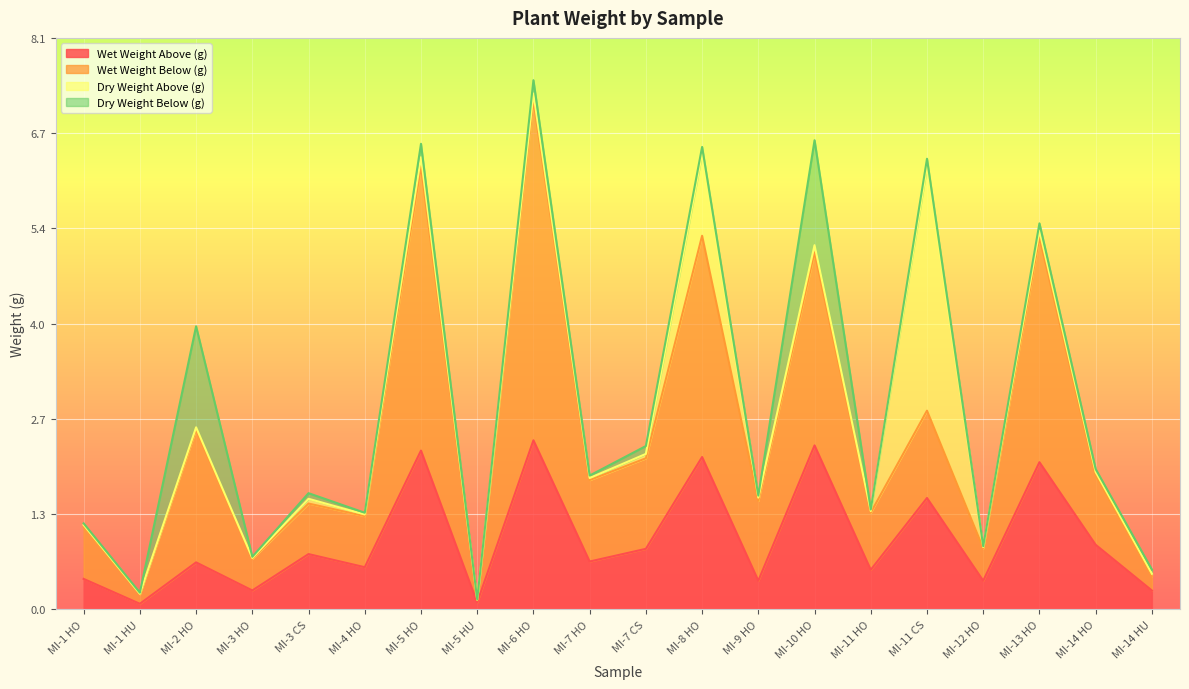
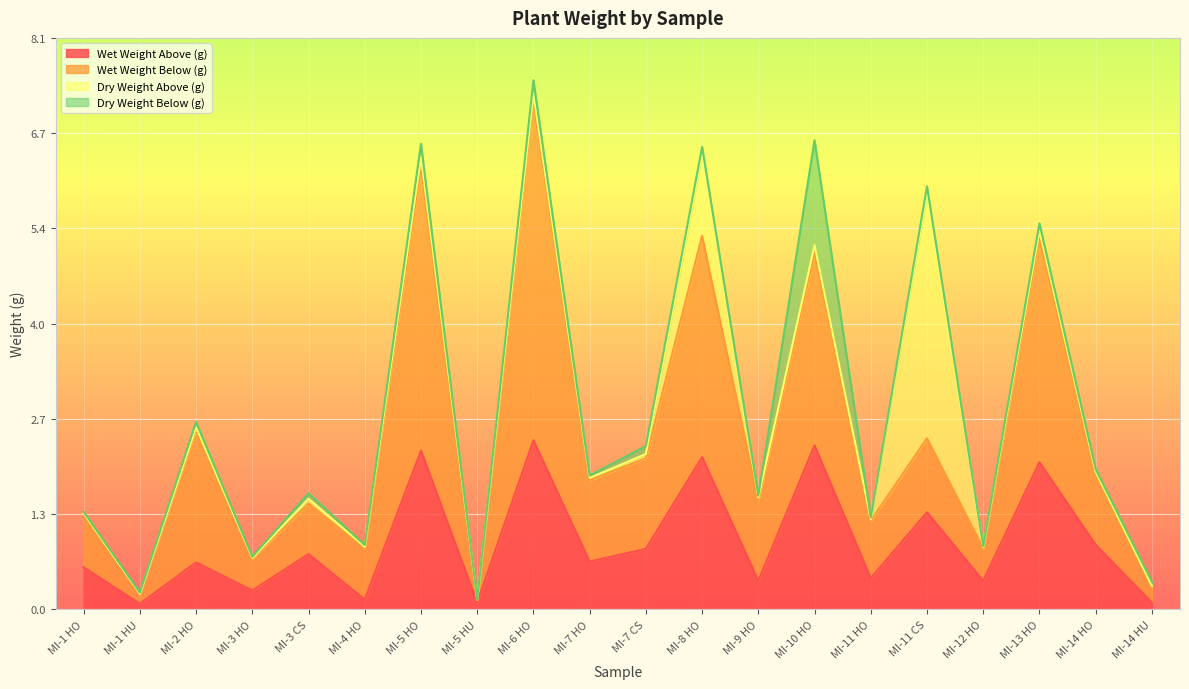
  {
    "Wet Weight Above (g)": {
-     "MI-1 HO": 0.4,
+     "MI-1 HO": 0.6,
      "MI-1 HU": 0.1,
      "MI-2 HO": 0.7,
      "MI-3 HO": 0.3,
      "MI-3 CS": 0.8,
-     "MI-4 HO": 0.6,
+     "MI-4 HO": 0.1,
      "MI-5 HO": 2.2,
      "MI-6 HO": 2.4,
      "MI-7 HO": 0.7,
      "MI-7 CS": 0.9,
      "MI-8 HO": 2.1,
      "MI-9 HO": 0.4,
      "MI-10 HO": 2.3,
-     "MI-11 HO": 0.6,
-     "MI-11 CS": 1.6,
+     "MI-11 HO": 0.4,
+     "MI-11 CS": 1.4,
      "MI-12 HO": 0.4,
      "MI-13 HO": 2.1,
      "MI-14 HO": 0.9,
-     "MI-14 HU": 0.3
+     "MI-14 HU": 0.1
    },
    "Wet Weight Below (g)": {
      "MI-3 CS": 0.7,
      "MI-5 HO": 4.0,
      "MI-6 HO": 4.8,
      "MI-7 CS": 1.3,
      "MI-8 HO": 3.1,
      "MI-9 HO": 1.1,
      "MI-10 HO": 2.7,
-     "MI-11 CS": 1.2,
+     "MI-11 CS": 1.0,
      "MI-13 HO": 3.2,
      "MI-14 HO": 1.0
    },
    "Dry Weight Above (g)": {
      "MI-3 CS": 0.1,
      "MI-5 HO": 0.1,
      "MI-6 HO": 0.1,
      "MI-7 CS": 0.1,
      "MI-8 HO": 1.2,
      "MI-10 HO": 0.1,
      "MI-11 CS": 3.4,
      "MI-13 HO": 0.1,
      "MI-14 HO": 0.0
    },
    "Dry Weight Below (g)": {
-     "MI-2 HO": 1.4,
+     "MI-2 HO": 0.1,
      "MI-3 CS": 0.1,
      "MI-5 HO": 0.2,
      "MI-6 HO": 0.2,
      "MI-7 CS": 0.1,
      "MI-8 HO": 0.1,
      "MI-10 HO": 1.5,
      "MI-11 CS": 0.1,
      "MI-13 HO": 0.1,
      "MI-14 HO": 0.0,
      "MI-14 HU": 0.1
    }
  }
